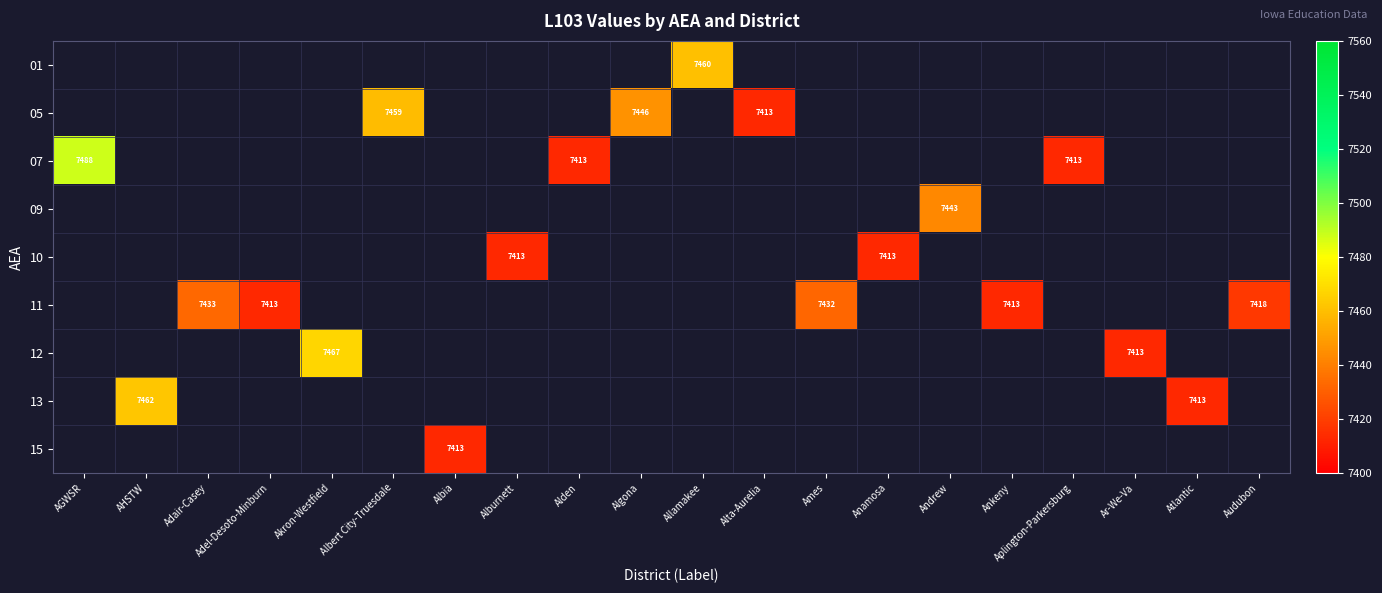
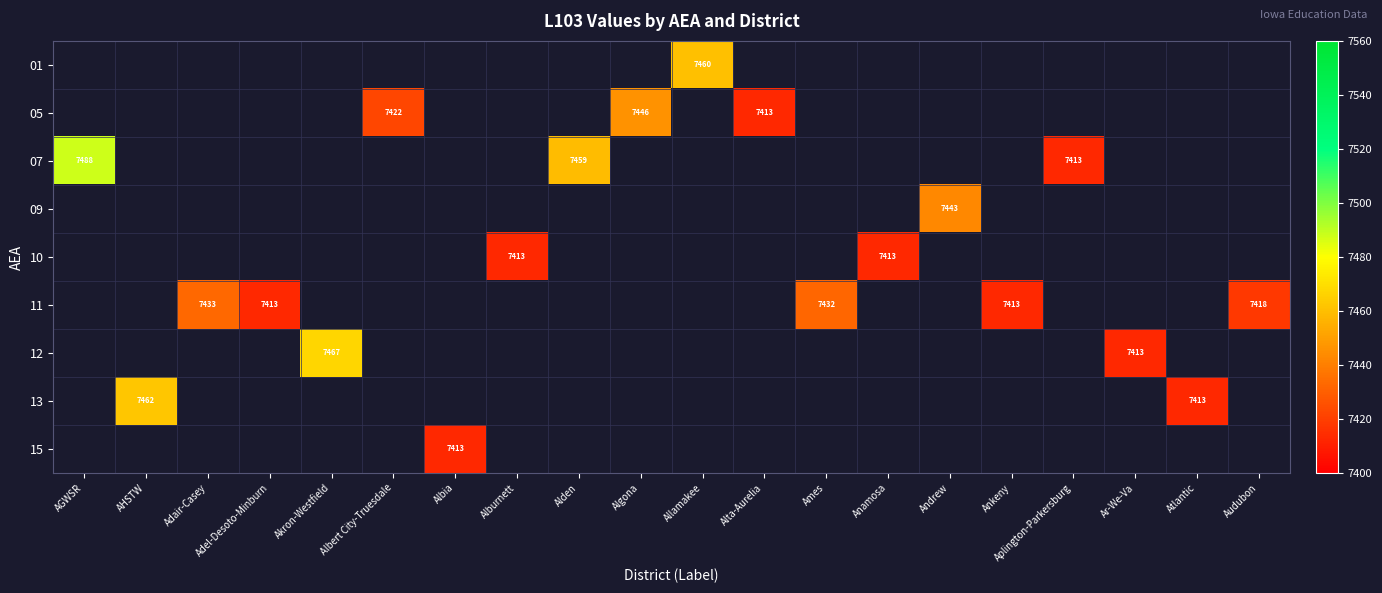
  {
    "01": {
      "Allamakee": 7460
    },
    "05": {
-     "Albert City-Truesdale": 7459,
+     "Albert City-Truesdale": 7422,
      "Algona": 7446,
      "Alta-Aurelia": 7413
    },
    "07": {
      "AGWSR": 7488,
-     "Alden": 7413,
+     "Alden": 7459,
      "Aplington-Parkersburg": 7413
    },
    "09": {
      "Andrew": 7443
    },
    "10": {
      "Alburnett": 7413,
      "Anamosa": 7413
    },
    "11": {
      "Adair-Casey": 7433,
      "Adel-Desoto-Minburn": 7413,
      "Ames": 7432,
      "Ankeny": 7413,
      "Audubon": 7418
    },
    "12": {
      "Akron-Westfield": 7467,
      "Ar-We-Va": 7413
    },
    "13": {
      "AHSTW": 7462,
      "Atlantic": 7413
    },
    "15": {
      "Albia": 7413
    }
  }
